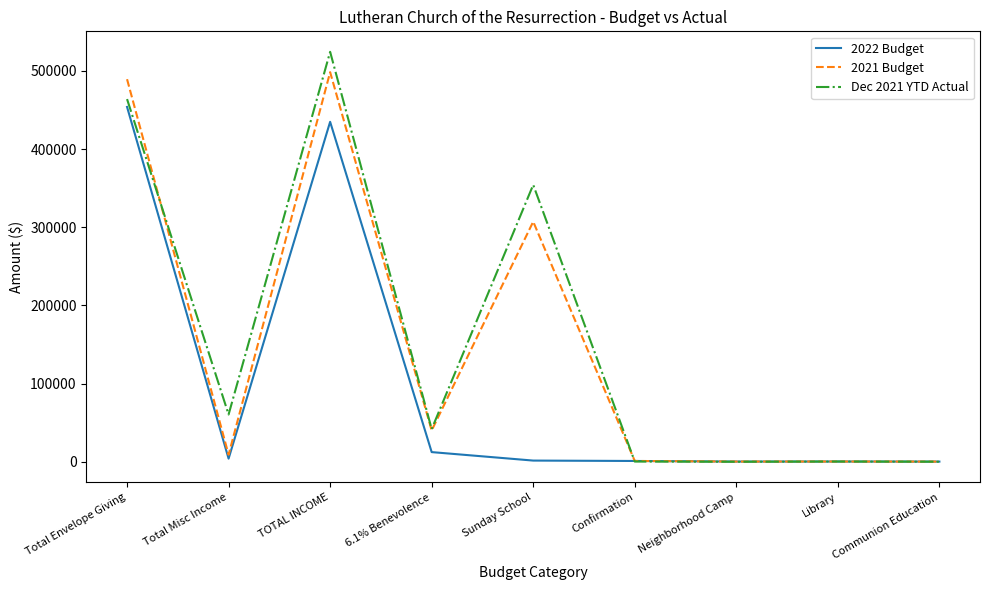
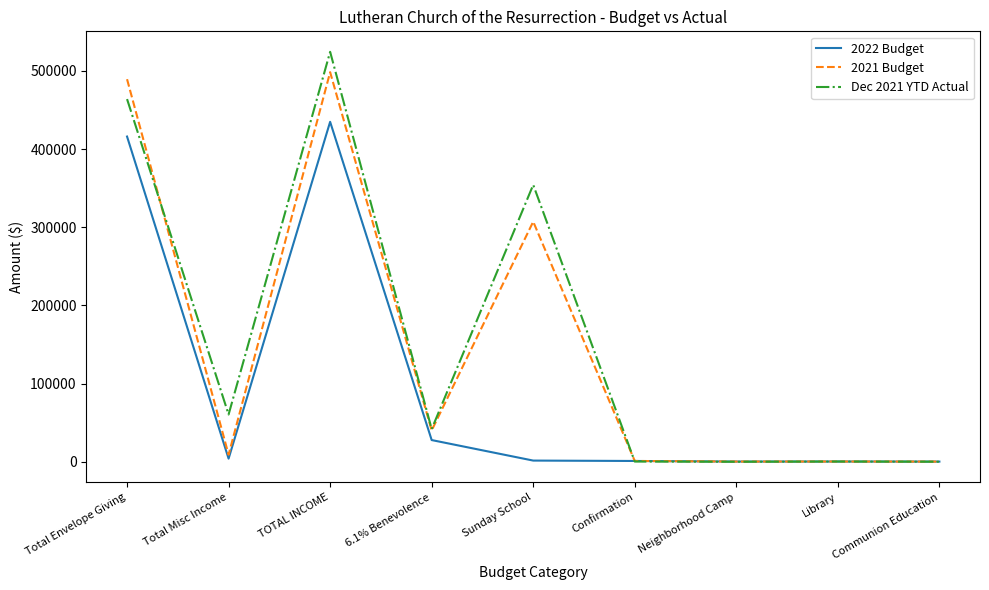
  {
    "2022 Budget": {
-     "Total Envelope Giving": 450000,
+     "Total Envelope Giving": 420000,
      "Total Misc Income": 0,
      "TOTAL INCOME": 430000,
-     "6.1% Benevolence": 10000,
+     "6.1% Benevolence": 30000,
      "Sunday School": 0
    },
    "2021 Budget": {
      "Total Envelope Giving": 490000,
      "Total Misc Income": 10000,
      "TOTAL INCOME": 500000,
      "Sunday School": 310000
    },
    "Dec 2021 YTD Actual": {
      "Total Envelope Giving": 460000,
      "Total Misc Income": 60000,
      "TOTAL INCOME": 520000,
      "Sunday School": 350000
    }
  }
